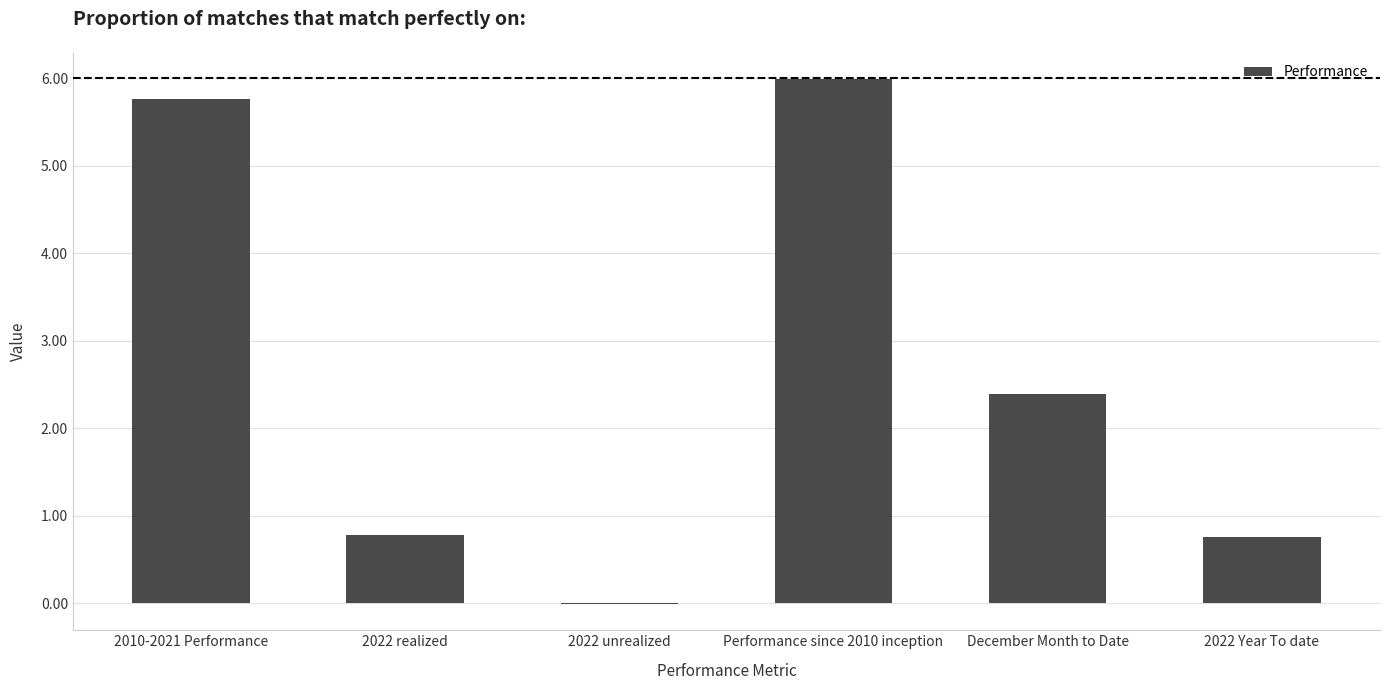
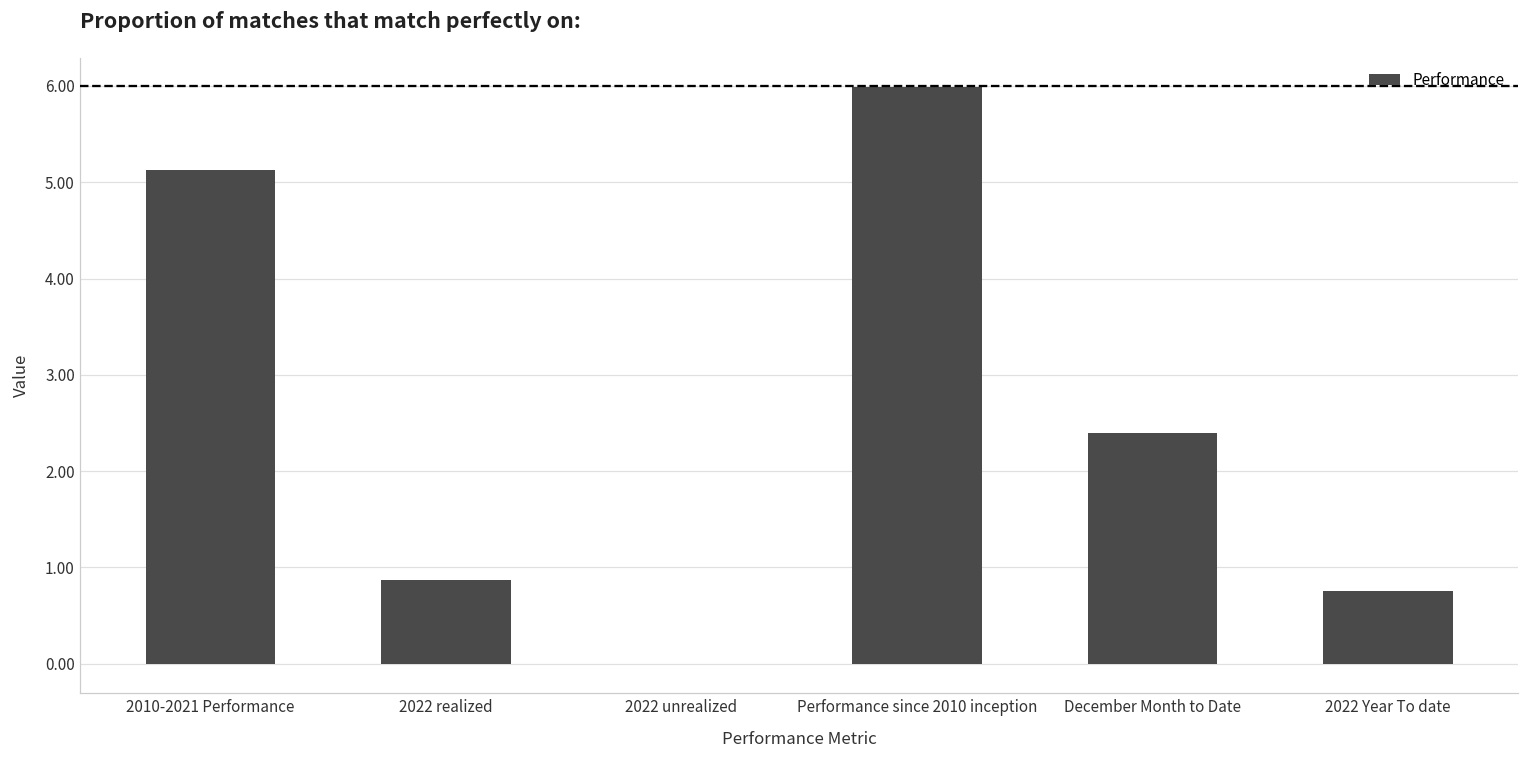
  {
-   "2010-2021 Performance": 5.8,
-   "2022 realized": 0.8,
+   "2010-2021 Performance": 5.1,
+   "2022 realized": 0.9,
    "Performance since 2010 inception": 6.0,
    "December Month to Date": 2.4,
    "2022 Year To date": 0.8
  }
